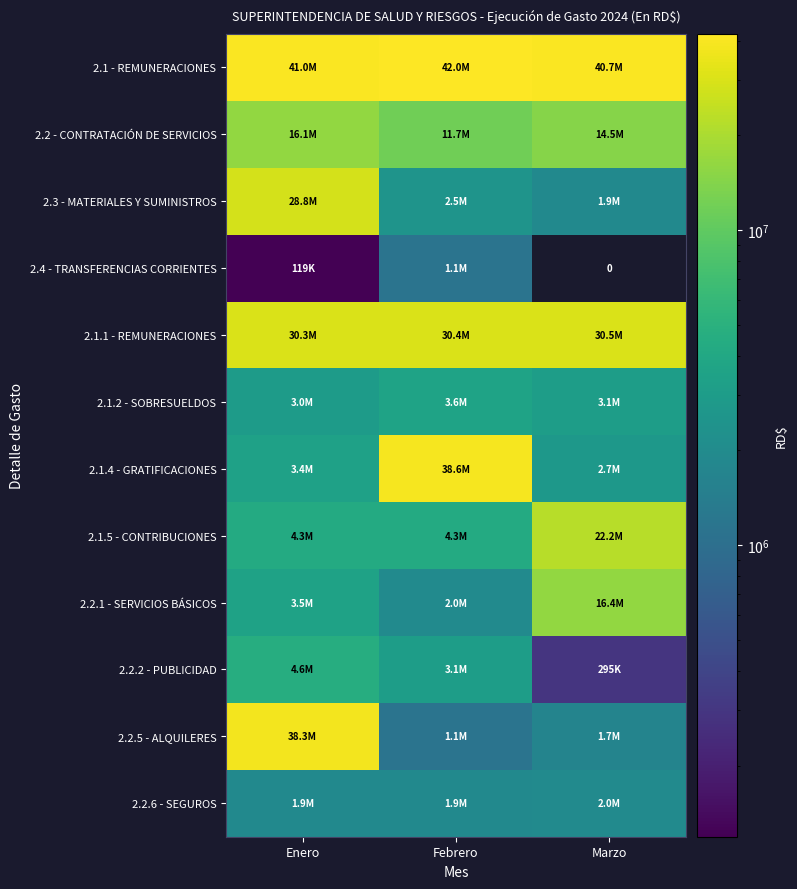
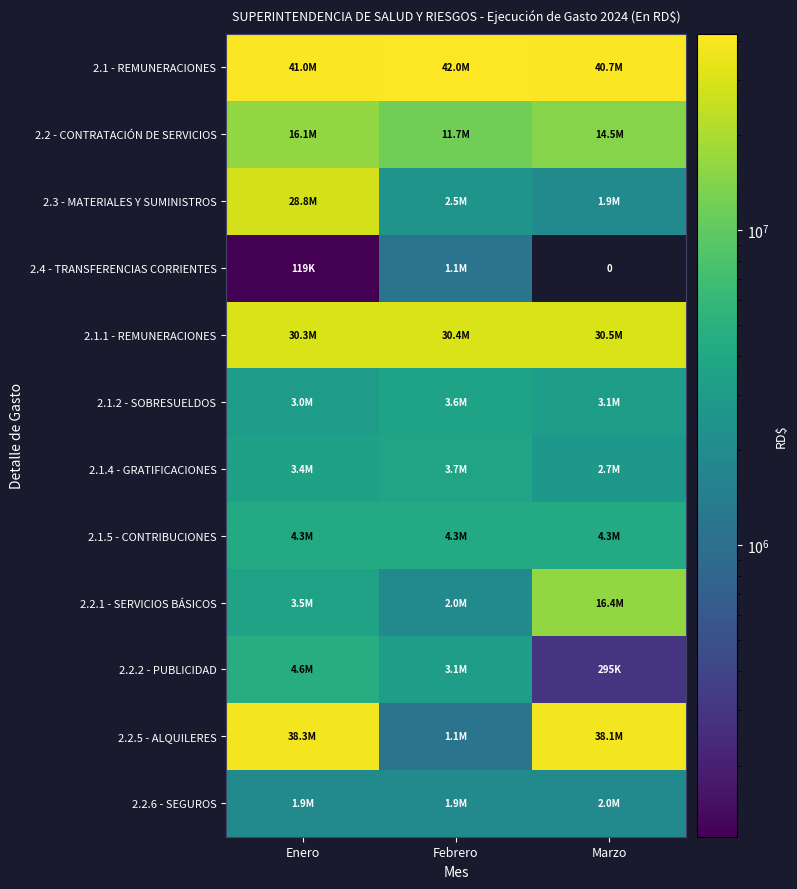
  {
    "2.1 - REMUNERACIONES": {
      "Enero": "41.0M",
      "Febrero": "42.0M",
      "Marzo": "40.7M"
    },
    "2.2 - CONTRATACIÓN DE SERVICIOS": {
      "Enero": "16.1M",
      "Febrero": "11.7M",
      "Marzo": "14.5M"
    },
    "2.3 - MATERIALES Y SUMINISTROS": {
      "Enero": "28.8M",
      "Febrero": "2.5M",
      "Marzo": "1.9M"
    },
    "2.4 - TRANSFERENCIAS CORRIENTES": {
      "Enero": "119K",
      "Febrero": "1.1M",
      "Marzo": "0"
    },
    "2.1.1 - REMUNERACIONES": {
      "Enero": "30.3M",
      "Febrero": "30.4M",
      "Marzo": "30.5M"
    },
    "2.1.2 - SOBRESUELDOS": {
      "Enero": "3.0M",
      "Febrero": "3.6M",
      "Marzo": "3.1M"
    },
    "2.1.4 - GRATIFICACIONES": {
      "Enero": "3.4M",
-     "Febrero": "38.6M",
+     "Febrero": "3.7M",
      "Marzo": "2.7M"
    },
    "2.1.5 - CONTRIBUCIONES": {
      "Enero": "4.3M",
      "Febrero": "4.3M",
-     "Marzo": "22.2M"
+     "Marzo": "4.3M"
    },
    "2.2.1 - SERVICIOS BÁSICOS": {
      "Enero": "3.5M",
      "Febrero": "2.0M",
      "Marzo": "16.4M"
    },
    "2.2.2 - PUBLICIDAD": {
      "Enero": "4.6M",
      "Febrero": "3.1M",
      "Marzo": "295K"
    },
    "2.2.5 - ALQUILERES": {
      "Enero": "38.3M",
      "Febrero": "1.1M",
-     "Marzo": "1.7M"
+     "Marzo": "38.1M"
    },
    "2.2.6 - SEGUROS": {
      "Enero": "1.9M",
      "Febrero": "1.9M",
      "Marzo": "2.0M"
    }
  }
